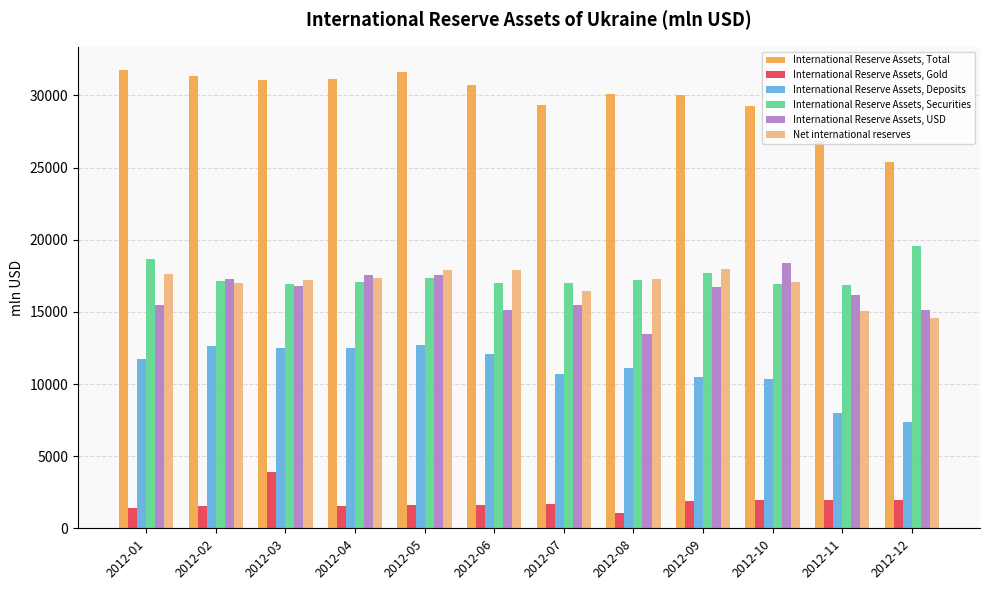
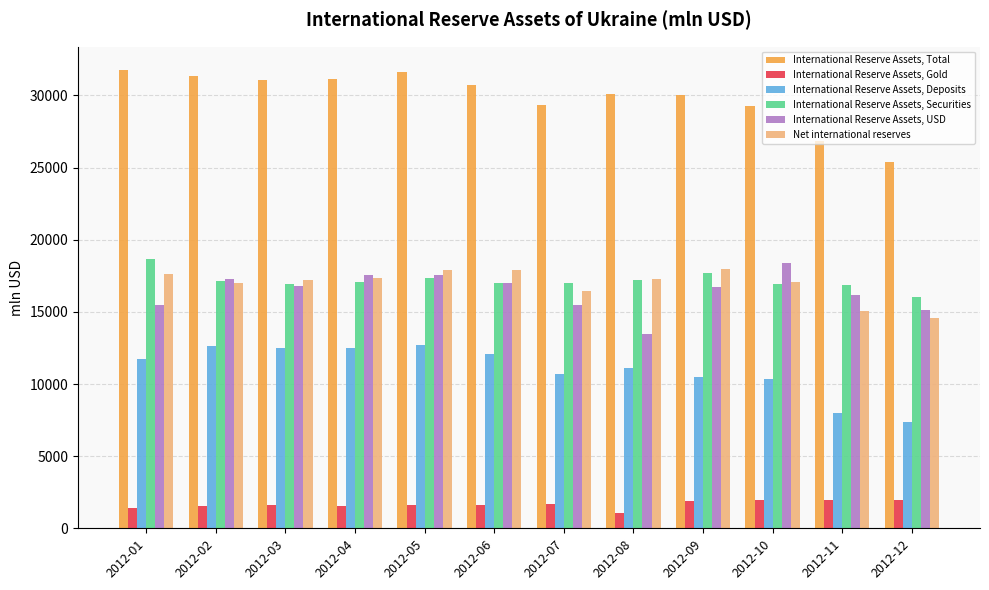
  {
    "International Reserve Assets, Gold": {
      "2012-01": 1400,
      "2012-02": 1600,
-     "2012-03": 3900,
+     "2012-03": 1600,
      "2012-04": 1600,
      "2012-05": 1600,
      "2012-06": 1600,
      "2012-07": 1700,
      "2012-08": 1100,
      "2012-09": 1900,
      "2012-10": 2000,
      "2012-11": 1900,
      "2012-12": 2000
    },
    "International Reserve Assets, Deposits": {
      "2012-01": 11700,
      "2012-02": 12600,
      "2012-03": 12500,
      "2012-04": 12500,
      "2012-05": 12700,
      "2012-06": 12100,
      "2012-07": 10700,
      "2012-08": 11100,
      "2012-09": 10500,
      "2012-10": 10300,
      "2012-11": 8000,
      "2012-12": 7400
    },
    "International Reserve Assets, Securities": {
      "2012-01": 18700,
      "2012-02": 17200,
      "2012-03": 16900,
      "2012-04": 17100,
      "2012-05": 17300,
      "2012-06": 17000,
      "2012-07": 17000,
      "2012-08": 17200,
      "2012-09": 17700,
      "2012-10": 16900,
      "2012-11": 16900,
-     "2012-12": 19600
+     "2012-12": 16000
    },
    "International Reserve Assets, USD": {
      "2012-01": 15500,
      "2012-02": 17300,
      "2012-03": 16800,
      "2012-04": 17600,
      "2012-05": 17600,
-     "2012-06": 15100,
+     "2012-06": 17000,
      "2012-07": 15400,
      "2012-08": 13500,
      "2012-09": 16700,
      "2012-10": 18400,
      "2012-11": 16200,
      "2012-12": 15100
    }
  }
